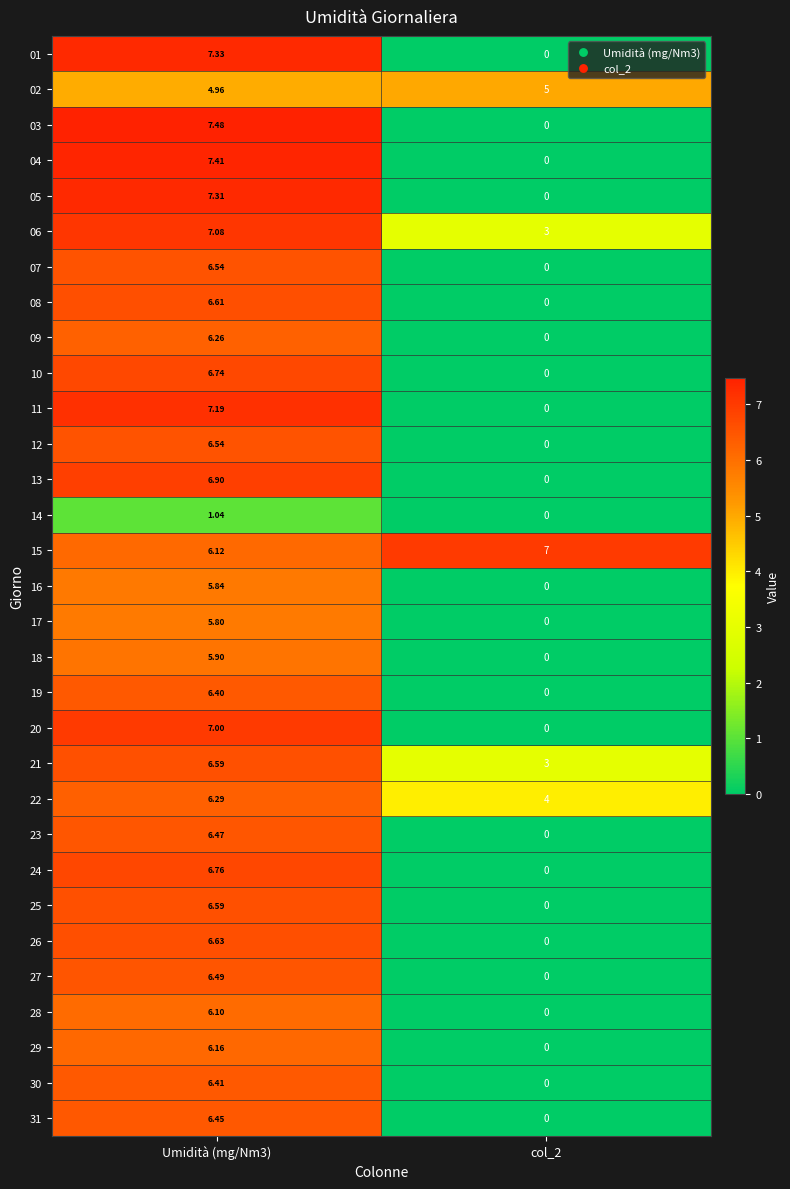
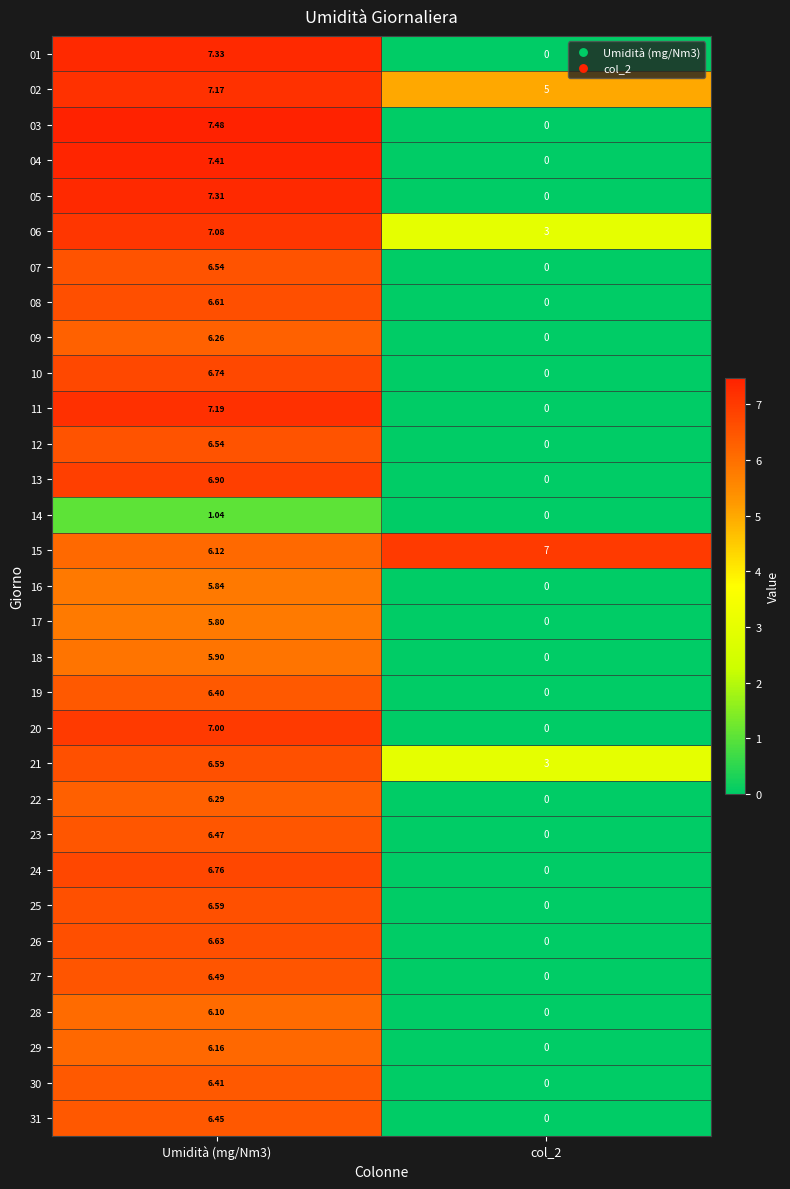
  {
    "01": {
      "Umidità (mg/Nm3)": 7.33,
      "col_2": 0
    },
    "02": {
-     "Umidità (mg/Nm3)": 4.96,
+     "Umidità (mg/Nm3)": 7.17,
      "col_2": 5
    },
    "03": {
      "Umidità (mg/Nm3)": 7.48,
      "col_2": 0
    },
    "04": {
      "Umidità (mg/Nm3)": 7.41,
      "col_2": 0
    },
    "05": {
      "Umidità (mg/Nm3)": 7.31,
      "col_2": 0
    },
    "06": {
      "Umidità (mg/Nm3)": 7.08,
      "col_2": 3
    },
    "07": {
      "Umidità (mg/Nm3)": 6.54,
      "col_2": 0
    },
    "08": {
      "Umidità (mg/Nm3)": 6.61,
      "col_2": 0
    },
    "09": {
      "Umidità (mg/Nm3)": 6.26,
      "col_2": 0
    },
    "10": {
      "Umidità (mg/Nm3)": 6.74,
      "col_2": 0
    },
    "11": {
      "Umidità (mg/Nm3)": 7.19,
      "col_2": 0
    },
    "12": {
      "Umidità (mg/Nm3)": 6.54,
      "col_2": 0
    },
    "13": {
      "Umidità (mg/Nm3)": 6.90,
      "col_2": 0
    },
    "14": {
      "Umidità (mg/Nm3)": 1.04,
      "col_2": 0
    },
    "15": {
      "Umidità (mg/Nm3)": 6.12,
      "col_2": 7
    },
    "16": {
      "Umidità (mg/Nm3)": 5.84,
      "col_2": 0
    },
    "17": {
      "Umidità (mg/Nm3)": 5.80,
      "col_2": 0
    },
    "18": {
      "Umidità (mg/Nm3)": 5.90,
      "col_2": 0
    },
    "19": {
      "Umidità (mg/Nm3)": 6.40,
      "col_2": 0
    },
    "20": {
      "Umidità (mg/Nm3)": 7.00,
      "col_2": 0
    },
    "21": {
      "Umidità (mg/Nm3)": 6.59,
      "col_2": 3
    },
    "22": {
      "Umidità (mg/Nm3)": 6.29,
-     "col_2": 4
+     "col_2": 0
    },
    "23": {
      "Umidità (mg/Nm3)": 6.47,
      "col_2": 0
    },
    "24": {
      "Umidità (mg/Nm3)": 6.76,
      "col_2": 0
    },
    "25": {
      "Umidità (mg/Nm3)": 6.59,
      "col_2": 0
    },
    "26": {
      "Umidità (mg/Nm3)": 6.63,
      "col_2": 0
    },
    "27": {
      "Umidità (mg/Nm3)": 6.49,
      "col_2": 0
    },
    "28": {
      "Umidità (mg/Nm3)": 6.10,
      "col_2": 0
    },
    "29": {
      "Umidità (mg/Nm3)": 6.16,
      "col_2": 0
    },
    "30": {
      "Umidità (mg/Nm3)": 6.41,
      "col_2": 0
    },
    "31": {
      "Umidità (mg/Nm3)": 6.45,
      "col_2": 0
    }
  }
